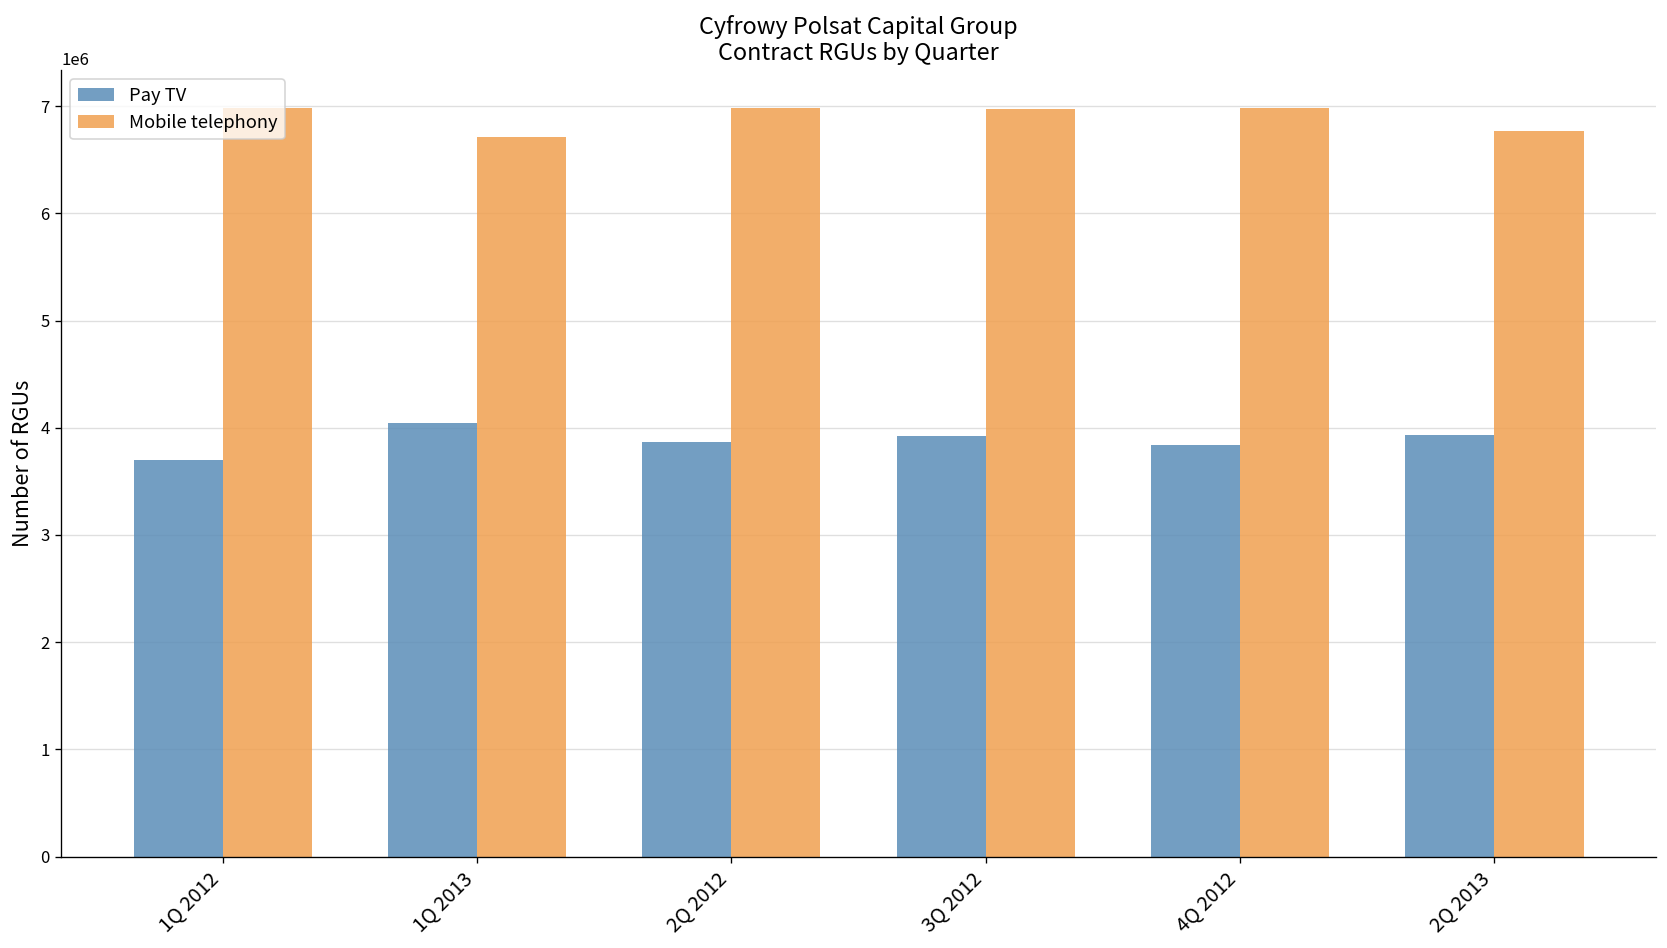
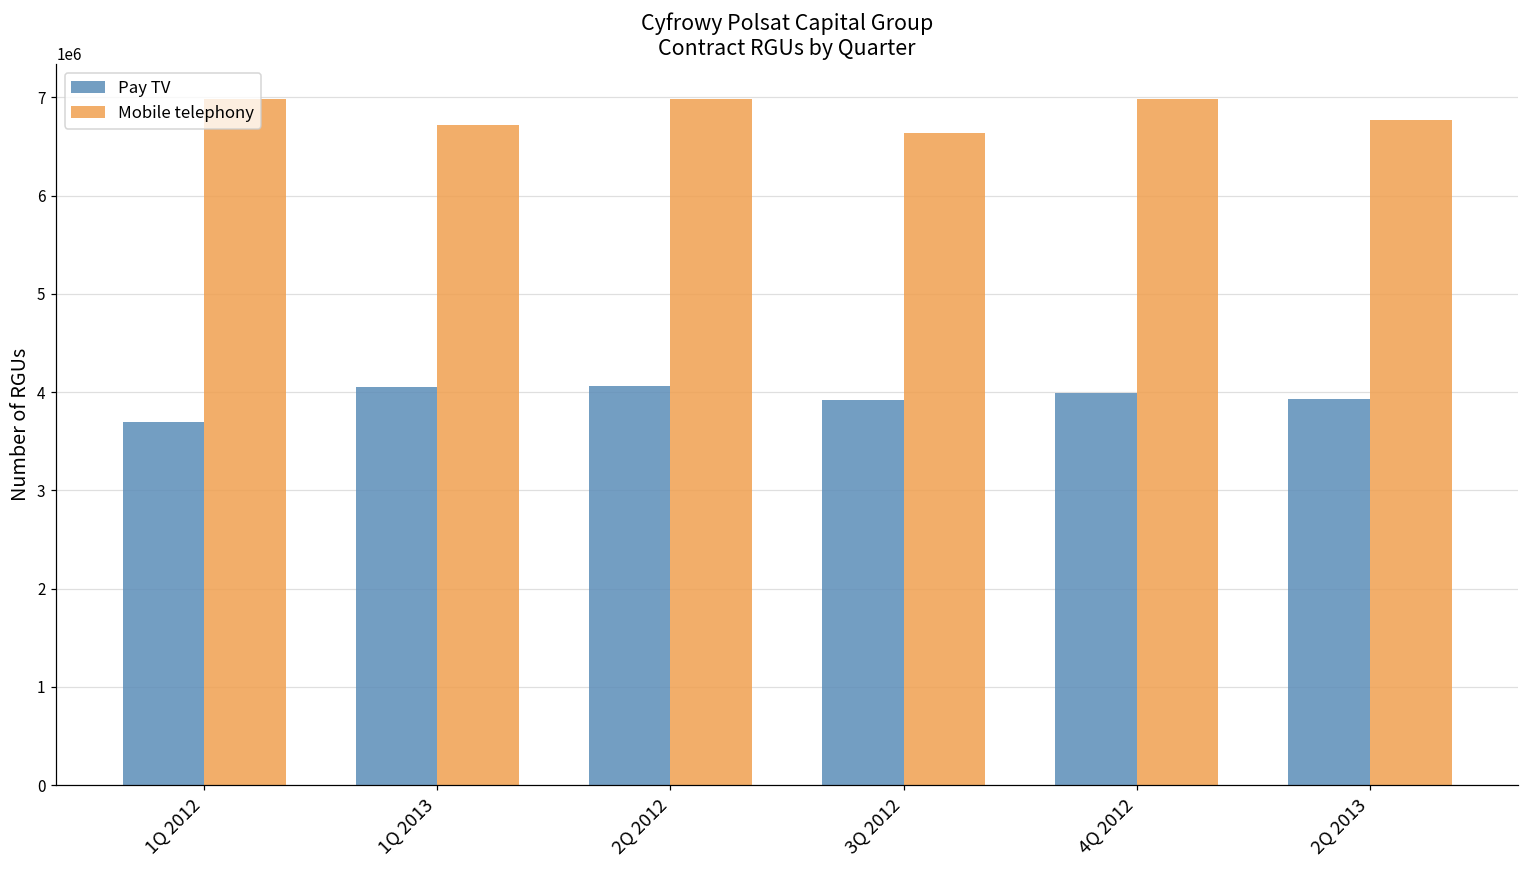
  {
    "Pay TV": {
      "1Q 2012": 3700000,
      "1Q 2013": 4000000,
-     "2Q 2012": 3900000,
+     "2Q 2012": 4100000,
      "3Q 2012": 3900000,
-     "4Q 2012": 3800000,
+     "4Q 2012": 4000000,
      "2Q 2013": 3900000
    },
    "Mobile telephony": {
      "1Q 2013": 6700000,
      "2Q 2012": 7000000,
-     "3Q 2012": 7000000,
+     "3Q 2012": 6600000,
      "4Q 2012": 7000000,
      "2Q 2013": 6800000
    }
  }
